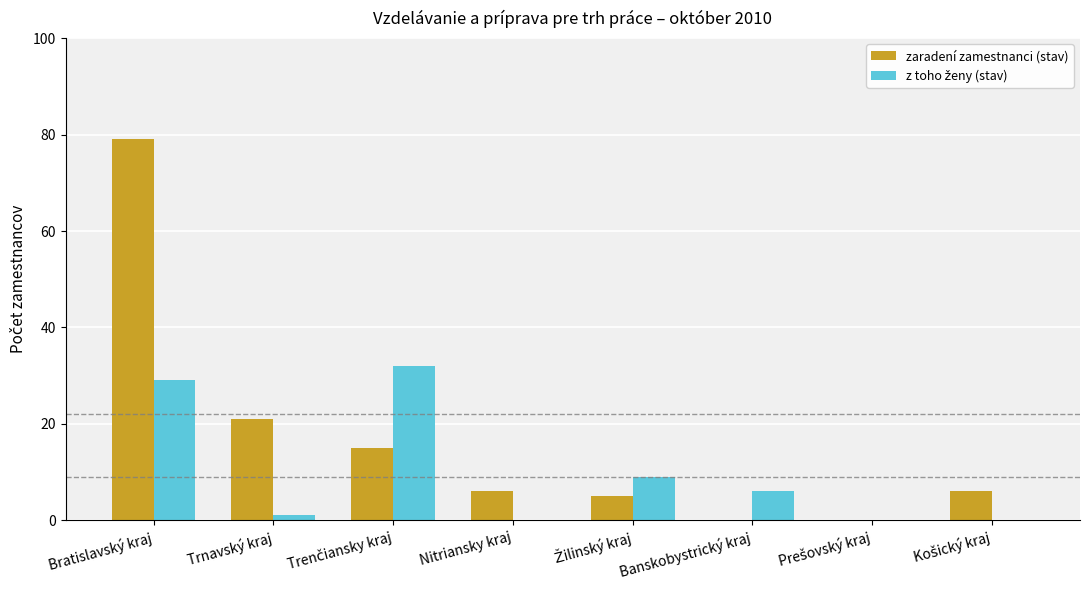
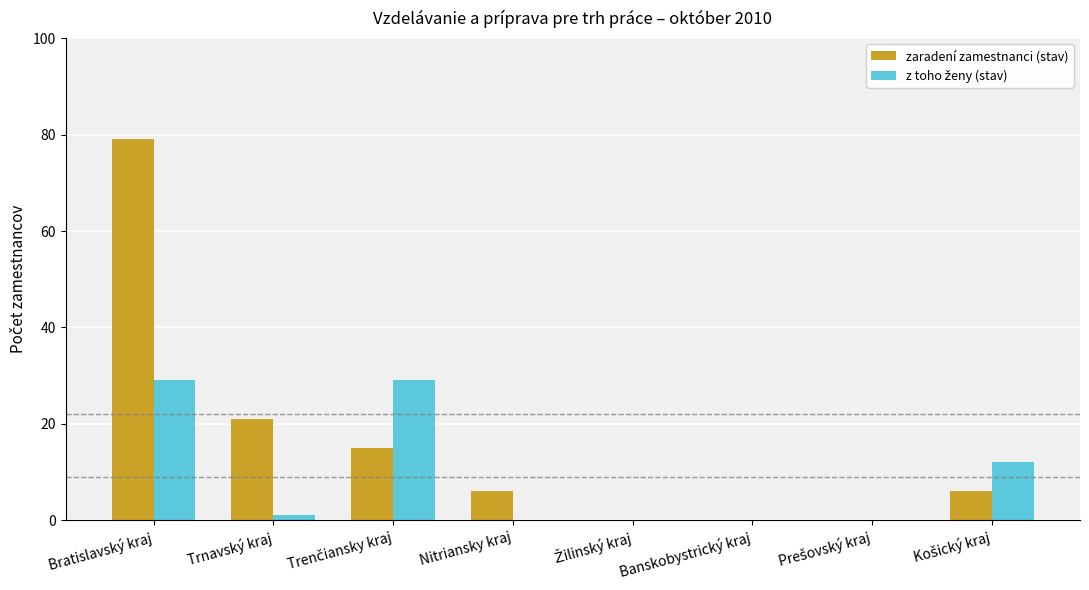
  {
    "zaradení zamestnanci (stav)": {
      "Bratislavský kraj": 79,
      "Trnavský kraj": 21,
      "Trenčiansky kraj": 15,
      "Nitriansky kraj": 6,
-     "Žilinský kraj": 5,
+     "Žilinský kraj": 0,
      "Banskobystrický kraj": 0,
      "Prešovský kraj": 0,
      "Košický kraj": 6
    },
    "z toho ženy (stav)": {
      "Bratislavský kraj": 29,
      "Trnavský kraj": 1,
-     "Trenčiansky kraj": 32,
+     "Trenčiansky kraj": 29,
      "Nitriansky kraj": 0,
-     "Žilinský kraj": 9,
-     "Banskobystrický kraj": 6,
+     "Žilinský kraj": 0,
+     "Banskobystrický kraj": 0,
      "Prešovský kraj": 0,
-     "Košický kraj": 0
+     "Košický kraj": 12
    }
  }
